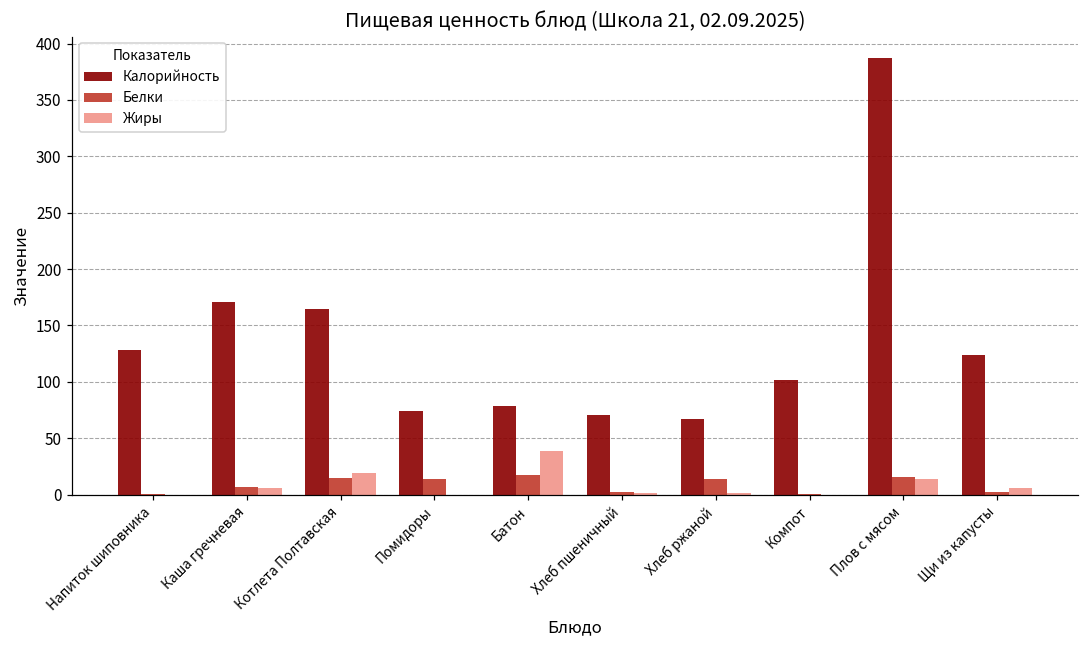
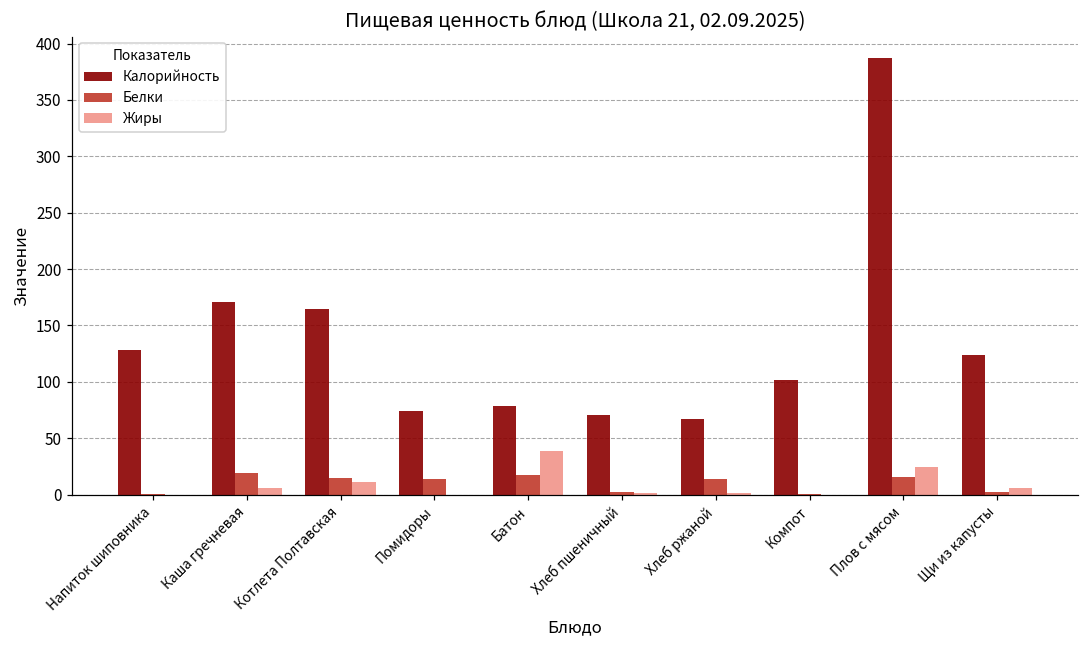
  {
    "Калорийность": {
      "Напиток шиповника": 129,
      "Каша гречневая": 171,
      "Котлета Полтавская": 165,
      "Помидоры": 74,
      "Батон": 78,
      "Хлеб пшеничный": 71,
      "Хлеб ржаной": 67,
      "Компот": 102,
      "Плов с мясом": 387,
      "Щи из капусты": 124
    },
    "Белки": {
-     "Каша гречневая": 7,
+     "Каша гречневая": 19,
      "Котлета Полтавская": 15,
      "Помидоры": 14,
      "Батон": 17,
      "Хлеб пшеничный": 3,
      "Хлеб ржаной": 13,
      "Плов с мясом": 16,
      "Щи из капусты": 3
    },
    "Жиры": {
      "Напиток шиповника": 0,
      "Каша гречневая": 6,
-     "Котлета Полтавская": 19,
+     "Котлета Полтавская": 11,
      "Помидоры": 0,
      "Батон": 39,
      "Компот": 0,
-     "Плов с мясом": 14,
+     "Плов с мясом": 25,
      "Щи из капусты": 6
    }
  }
